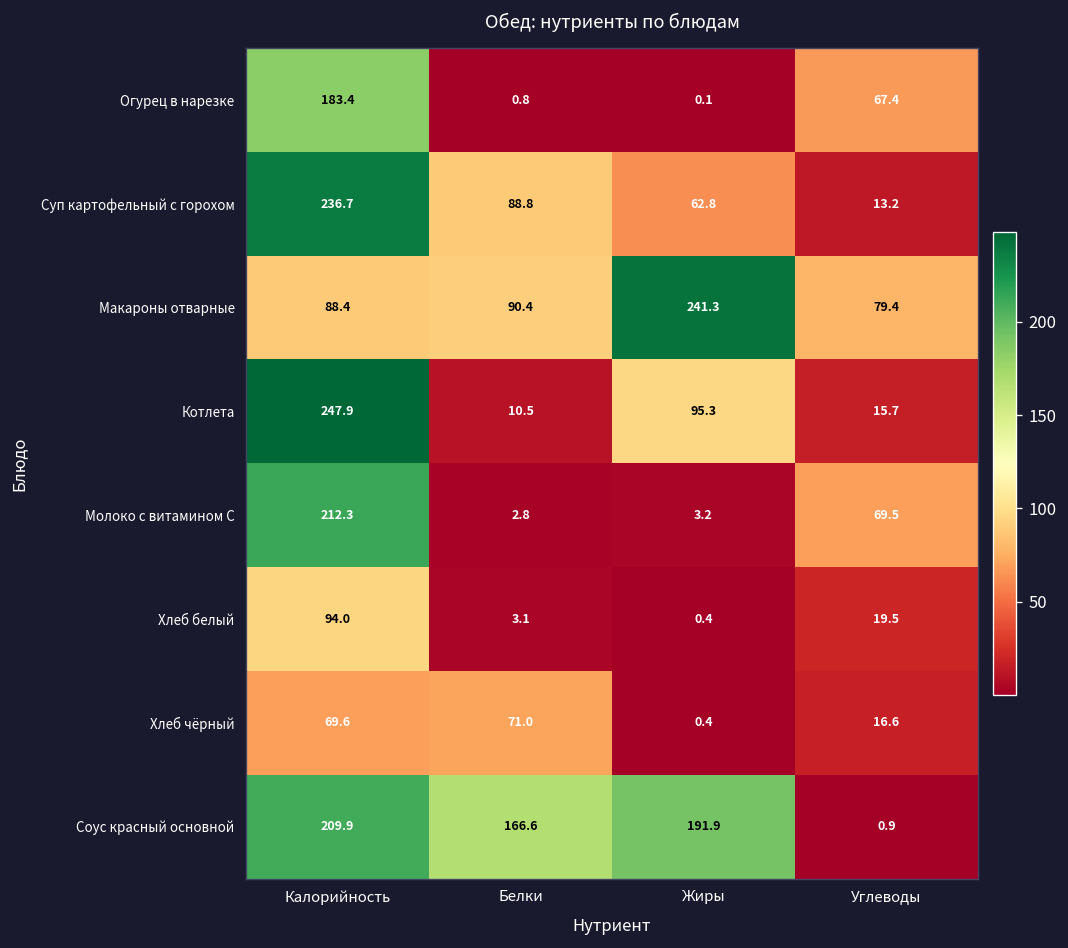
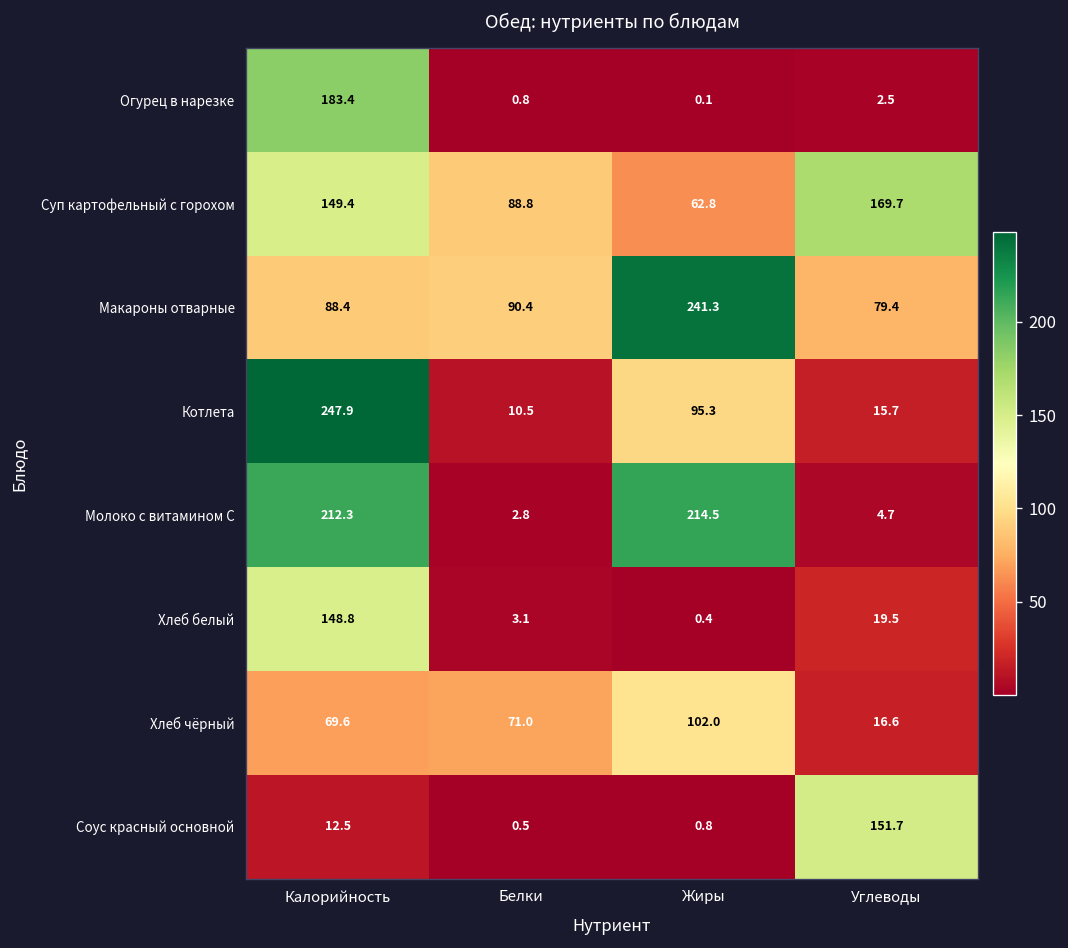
  {
    "Огурец в нарезке": {
      "Калорийность": 183.4,
      "Белки": 0.8,
      "Жиры": 0.1,
-     "Углеводы": 67.4
+     "Углеводы": 2.5
    },
    "Суп картофельный с горохом": {
-     "Калорийность": 236.7,
+     "Калорийность": 149.4,
      "Белки": 88.8,
      "Жиры": 62.8,
-     "Углеводы": 13.2
+     "Углеводы": 169.7
    },
    "Макароны отварные": {
      "Калорийность": 88.4,
      "Белки": 90.4,
      "Жиры": 241.3,
      "Углеводы": 79.4
    },
    "Котлета": {
      "Калорийность": 247.9,
      "Белки": 10.5,
      "Жиры": 95.3,
      "Углеводы": 15.7
    },
    "Молоко с витамином С": {
      "Калорийность": 212.3,
      "Белки": 2.8,
-     "Жиры": 3.2,
-     "Углеводы": 69.5
+     "Жиры": 214.5,
+     "Углеводы": 4.7
    },
    "Хлеб белый": {
-     "Калорийность": 94.0,
+     "Калорийность": 148.8,
      "Белки": 3.1,
      "Жиры": 0.4,
      "Углеводы": 19.5
    },
    "Хлеб чёрный": {
      "Калорийность": 69.6,
      "Белки": 71.0,
-     "Жиры": 0.4,
+     "Жиры": 102.0,
      "Углеводы": 16.6
    },
    "Соус красный основной": {
-     "Калорийность": 209.9,
-     "Белки": 166.6,
-     "Жиры": 191.9,
-     "Углеводы": 0.9
+     "Калорийность": 12.5,
+     "Белки": 0.5,
+     "Жиры": 0.8,
+     "Углеводы": 151.7
    }
  }
